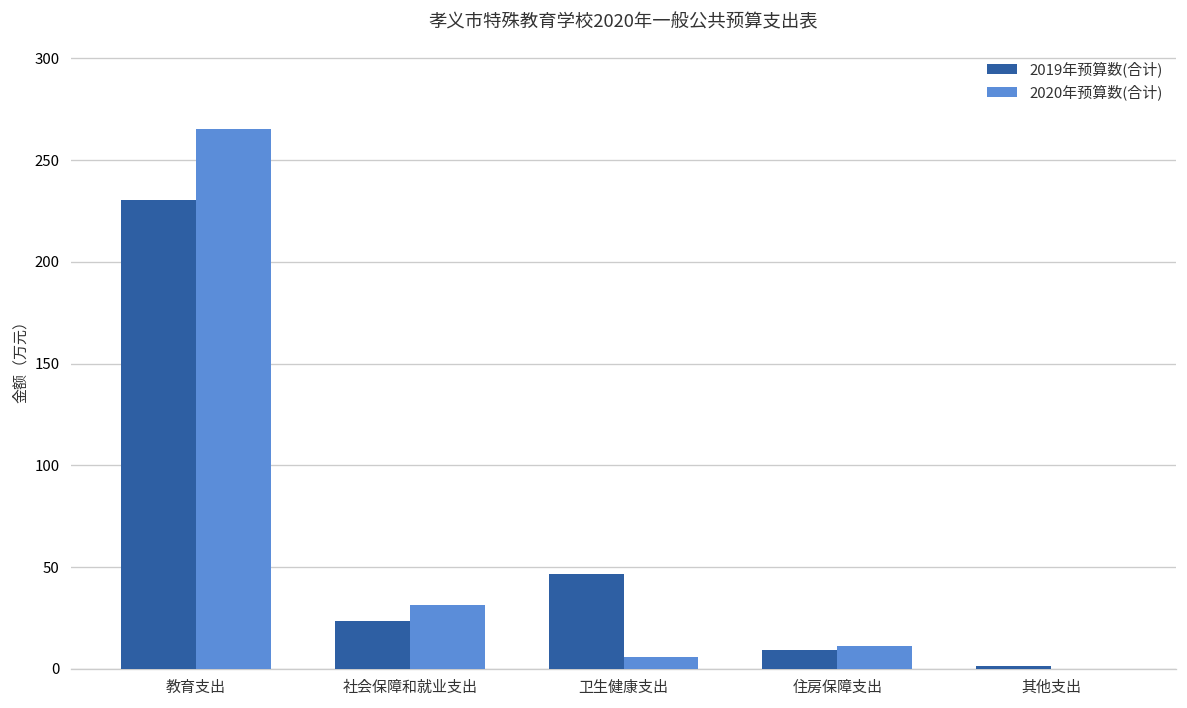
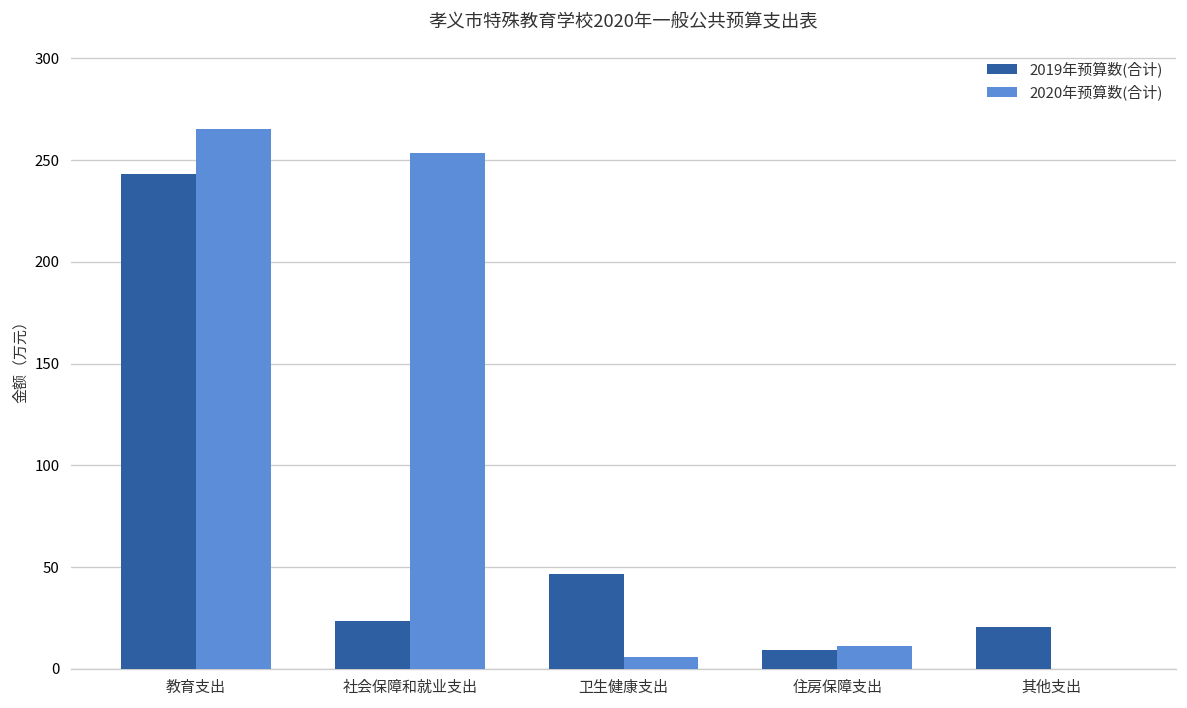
  {
    "2019年预算数(合计)": {
-     "教育支出": 231,
+     "教育支出": 243,
      "社会保障和就业支出": 23,
      "卫生健康支出": 47,
      "住房保障支出": 9,
-     "其他支出": 1
+     "其他支出": 21
    },
    "2020年预算数(合计)": {
      "教育支出": 265,
-     "社会保障和就业支出": 31,
+     "社会保障和就业支出": 254,
      "卫生健康支出": 6,
      "住房保障支出": 11,
      "其他支出": 0
    }
  }
